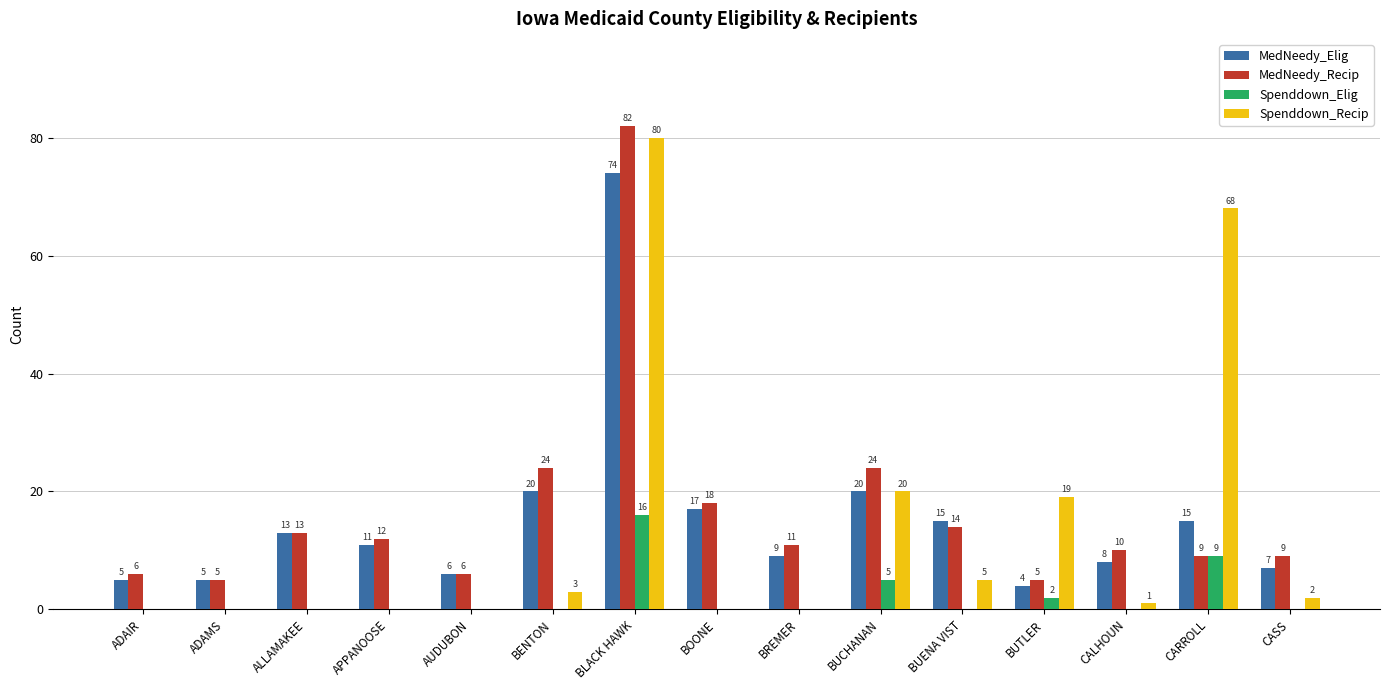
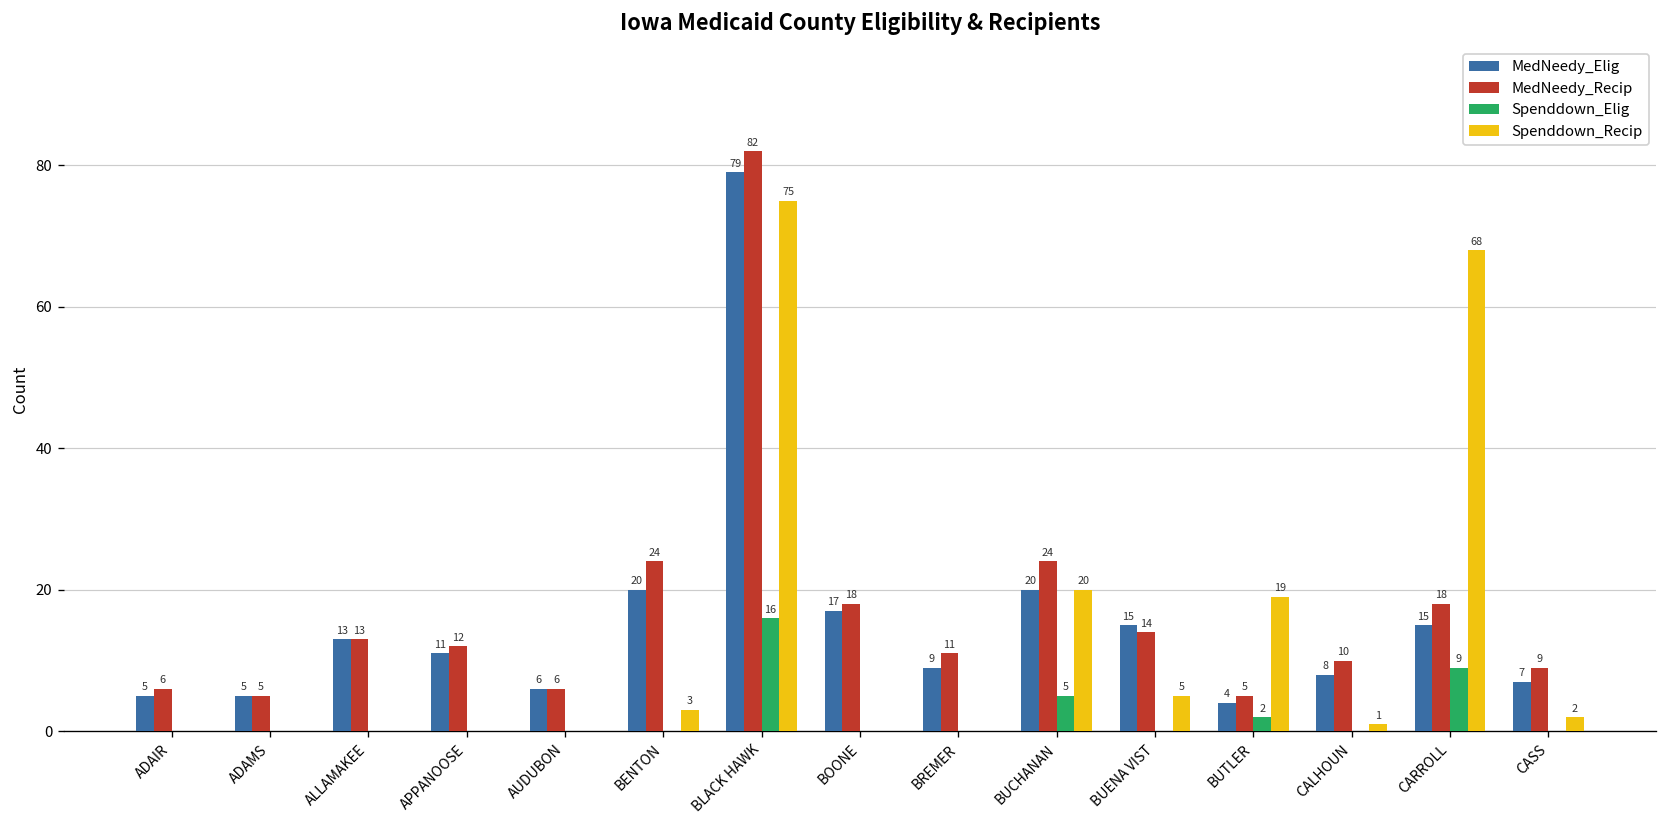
  {
    "MedNeedy_Elig": {
      "ADAIR": 5,
      "ADAMS": 5,
      "ALLAMAKEE": 13,
      "APPANOOSE": 11,
      "AUDUBON": 6,
      "BENTON": 20,
-     "BLACK HAWK": 74,
+     "BLACK HAWK": 79,
      "BOONE": 17,
      "BREMER": 9,
      "BUCHANAN": 20,
      "BUENA VIST": 15,
      "BUTLER": 4,
      "CALHOUN": 8,
      "CARROLL": 15,
      "CASS": 7
    },
    "MedNeedy_Recip": {
      "ADAIR": 6,
      "ADAMS": 5,
      "ALLAMAKEE": 13,
      "APPANOOSE": 12,
      "AUDUBON": 6,
      "BENTON": 24,
      "BLACK HAWK": 82,
      "BOONE": 18,
      "BREMER": 11,
      "BUCHANAN": 24,
      "BUENA VIST": 14,
      "BUTLER": 5,
      "CALHOUN": 10,
-     "CARROLL": 9,
+     "CARROLL": 18,
      "CASS": 9
    },
    "Spenddown_Elig": {
      "BLACK HAWK": 16,
      "BUCHANAN": 5,
      "BUTLER": 2,
      "CARROLL": 9
    },
    "Spenddown_Recip": {
      "BENTON": 3,
-     "BLACK HAWK": 80,
+     "BLACK HAWK": 75,
      "BUCHANAN": 20,
      "BUENA VIST": 5,
      "BUTLER": 19,
      "CALHOUN": 1,
      "CARROLL": 68,
      "CASS": 2
    }
  }
